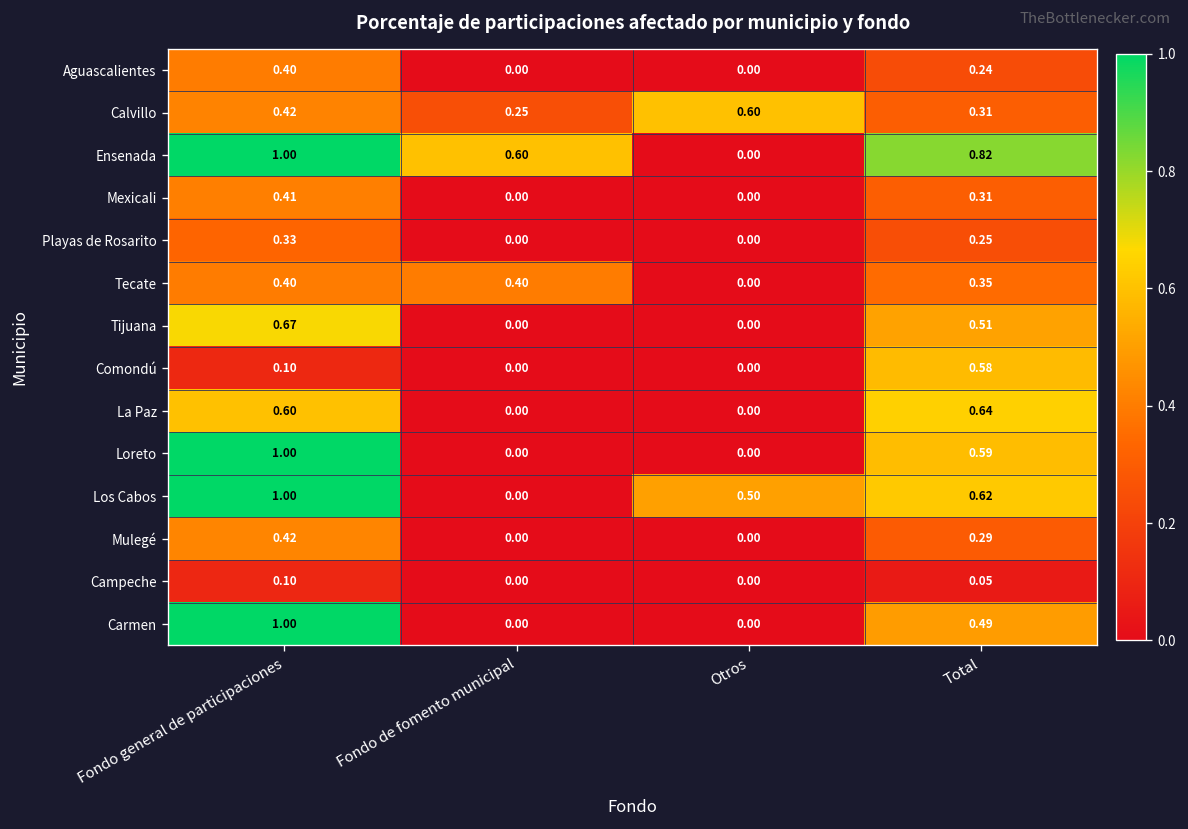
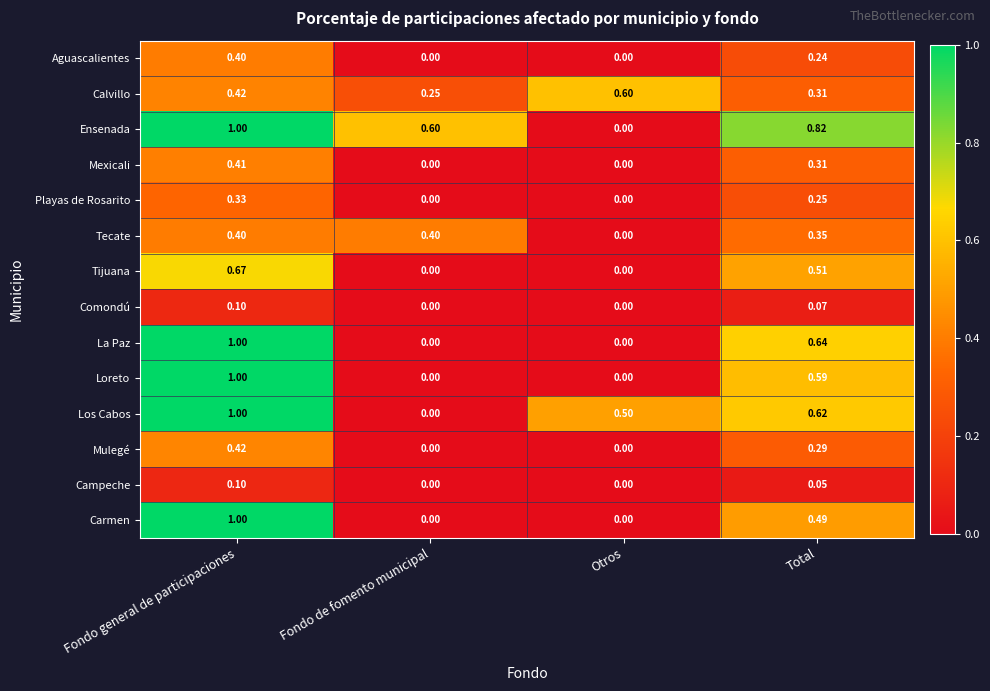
  {
    "Aguascalientes": {
      "Fondo general de participaciones": 0.40,
      "Fondo de fomento municipal": 0.00,
      "Otros": 0.00,
      "Total": 0.24
    },
    "Calvillo": {
      "Fondo general de participaciones": 0.42,
      "Fondo de fomento municipal": 0.25,
      "Otros": 0.60,
      "Total": 0.31
    },
    "Ensenada": {
      "Fondo general de participaciones": 1.00,
      "Fondo de fomento municipal": 0.60,
      "Otros": 0.00,
      "Total": 0.82
    },
    "Mexicali": {
      "Fondo general de participaciones": 0.41,
      "Fondo de fomento municipal": 0.00,
      "Otros": 0.00,
      "Total": 0.31
    },
    "Playas de Rosarito": {
      "Fondo general de participaciones": 0.33,
      "Fondo de fomento municipal": 0.00,
      "Otros": 0.00,
      "Total": 0.25
    },
    "Tecate": {
      "Fondo general de participaciones": 0.40,
      "Fondo de fomento municipal": 0.40,
      "Otros": 0.00,
      "Total": 0.35
    },
    "Tijuana": {
      "Fondo general de participaciones": 0.67,
      "Fondo de fomento municipal": 0.00,
      "Otros": 0.00,
      "Total": 0.51
    },
    "Comondú": {
      "Fondo general de participaciones": 0.10,
      "Fondo de fomento municipal": 0.00,
      "Otros": 0.00,
-     "Total": 0.58
+     "Total": 0.07
    },
    "La Paz": {
-     "Fondo general de participaciones": 0.60,
+     "Fondo general de participaciones": 1.00,
      "Fondo de fomento municipal": 0.00,
      "Otros": 0.00,
      "Total": 0.64
    },
    "Loreto": {
      "Fondo general de participaciones": 1.00,
      "Fondo de fomento municipal": 0.00,
      "Otros": 0.00,
      "Total": 0.59
    },
    "Los Cabos": {
      "Fondo general de participaciones": 1.00,
      "Fondo de fomento municipal": 0.00,
      "Otros": 0.50,
      "Total": 0.62
    },
    "Mulegé": {
      "Fondo general de participaciones": 0.42,
      "Fondo de fomento municipal": 0.00,
      "Otros": 0.00,
      "Total": 0.29
    },
    "Campeche": {
      "Fondo general de participaciones": 0.10,
      "Fondo de fomento municipal": 0.00,
      "Otros": 0.00,
      "Total": 0.05
    },
    "Carmen": {
      "Fondo general de participaciones": 1.00,
      "Fondo de fomento municipal": 0.00,
      "Otros": 0.00,
      "Total": 0.49
    }
  }
